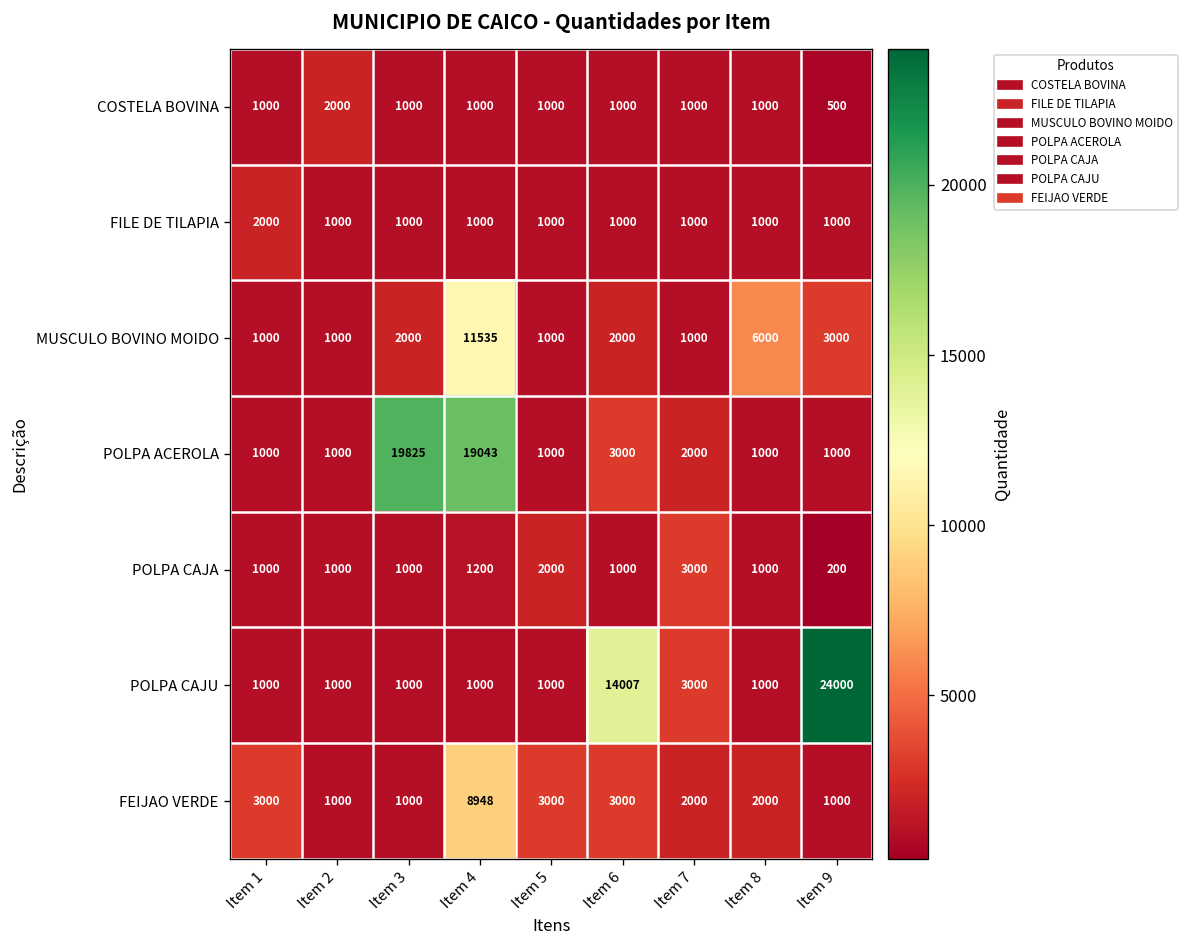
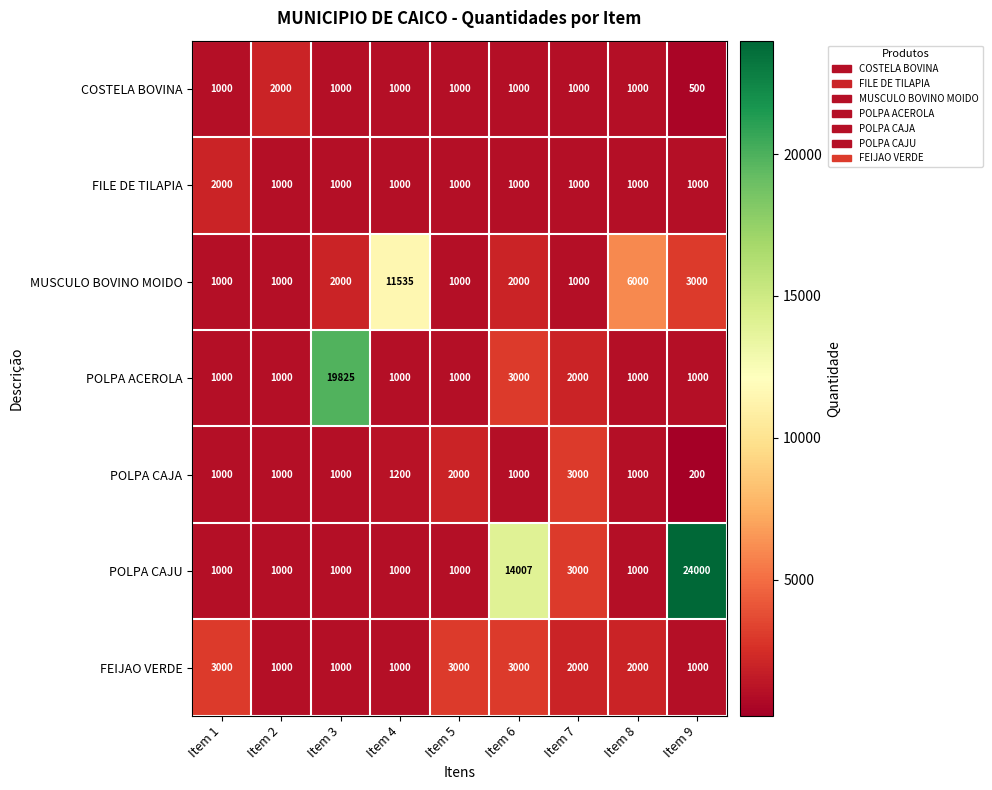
  {
    "COSTELA BOVINA": {
      "Item 1": 1000,
      "Item 2": 2000,
      "Item 3": 1000,
      "Item 4": 1000,
      "Item 5": 1000,
      "Item 6": 1000,
      "Item 7": 1000,
      "Item 8": 1000,
      "Item 9": 500
    },
    "FILE DE TILAPIA": {
      "Item 1": 2000,
      "Item 2": 1000,
      "Item 3": 1000,
      "Item 4": 1000,
      "Item 5": 1000,
      "Item 6": 1000,
      "Item 7": 1000,
      "Item 8": 1000,
      "Item 9": 1000
    },
    "MUSCULO BOVINO MOIDO": {
      "Item 1": 1000,
      "Item 2": 1000,
      "Item 3": 2000,
      "Item 4": 11535,
      "Item 5": 1000,
      "Item 6": 2000,
      "Item 7": 1000,
      "Item 8": 6000,
      "Item 9": 3000
    },
    "POLPA ACEROLA": {
      "Item 1": 1000,
      "Item 2": 1000,
      "Item 3": 19825,
-     "Item 4": 19043,
+     "Item 4": 1000,
      "Item 5": 1000,
      "Item 6": 3000,
      "Item 7": 2000,
      "Item 8": 1000,
      "Item 9": 1000
    },
    "POLPA CAJA": {
      "Item 1": 1000,
      "Item 2": 1000,
      "Item 3": 1000,
      "Item 4": 1200,
      "Item 5": 2000,
      "Item 6": 1000,
      "Item 7": 3000,
      "Item 8": 1000,
      "Item 9": 200
    },
    "POLPA CAJU": {
      "Item 1": 1000,
      "Item 2": 1000,
      "Item 3": 1000,
      "Item 4": 1000,
      "Item 5": 1000,
      "Item 6": 14007,
      "Item 7": 3000,
      "Item 8": 1000,
      "Item 9": 24000
    },
    "FEIJAO VERDE": {
      "Item 1": 3000,
      "Item 2": 1000,
      "Item 3": 1000,
-     "Item 4": 8948,
+     "Item 4": 1000,
      "Item 5": 3000,
      "Item 6": 3000,
      "Item 7": 2000,
      "Item 8": 2000,
      "Item 9": 1000
    }
  }
